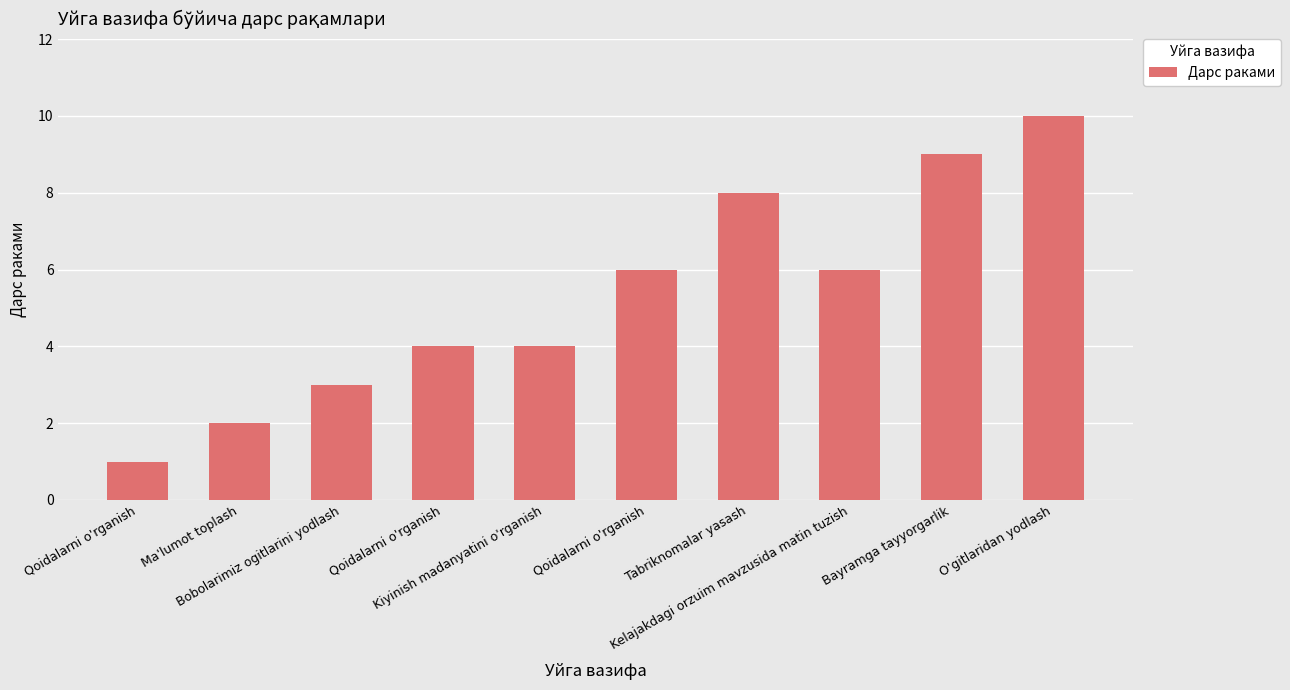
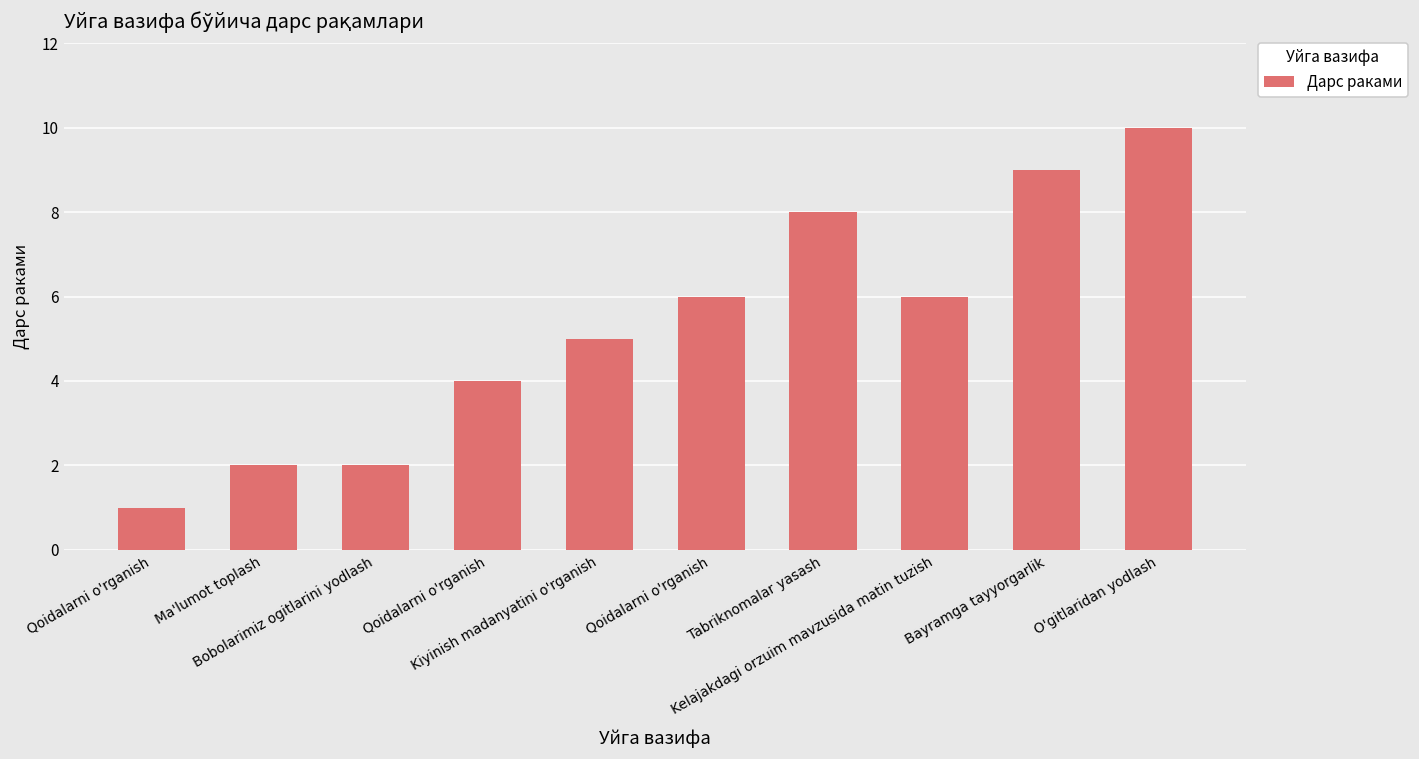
  {
    "Ma'lumot toplash": 2,
-   "Bobolarimiz ogitlarini yodlash": 3,
-   "Kiyinish madanyatini o'rganish": 4,
+   "Bobolarimiz ogitlarini yodlash": 2,
+   "Kiyinish madanyatini o'rganish": 5,
    "Tabriknomalar yasash": 8,
    "Kelajakdagi orzuim mavzusida matin tuzish": 6,
    "Bayramga tayyorgarlik": 9,
    "O'gitlaridan yodlash": 10
  }
